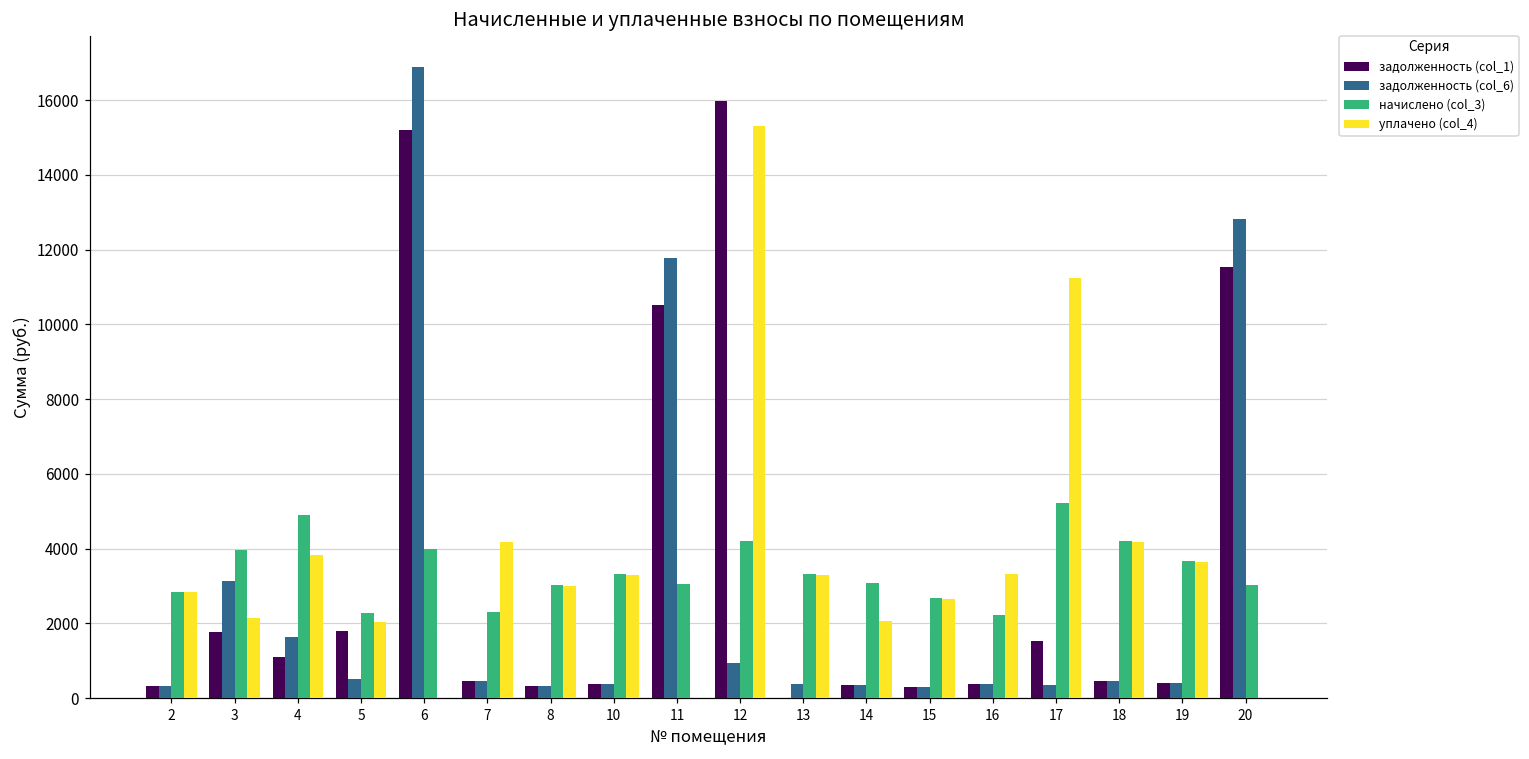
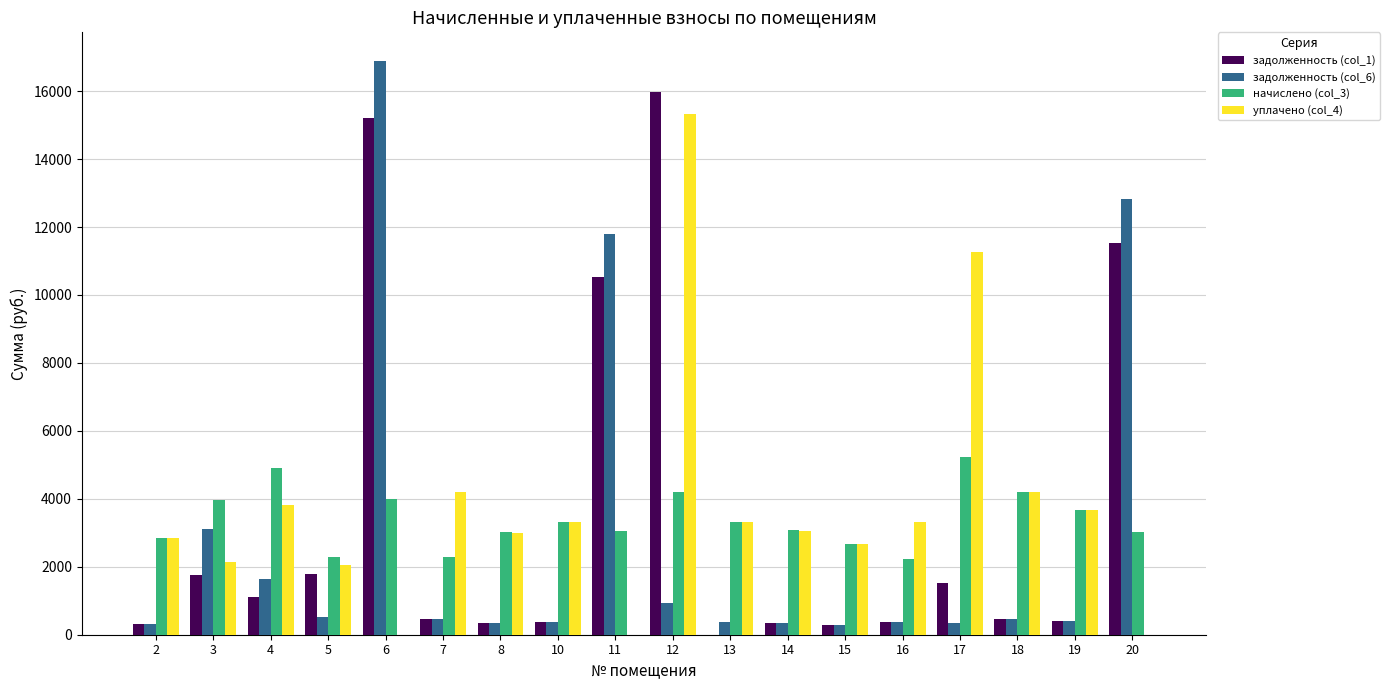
  {
    "задолженность (col_1)": {
      "2": 300,
      "3": 1800,
      "4": 1100,
      "5": 1800,
      "6": 15200,
      "7": 500,
      "8": 300,
      "10": 400,
      "11": 10500,
      "12": 16000,
      "13": 0,
      "14": 300,
      "15": 300,
      "16": 400,
      "17": 1500,
      "18": 500,
      "19": 400,
      "20": 11500
    },
    "задолженность (col_6)": {
      "2": 300,
      "3": 3100,
      "4": 1600,
      "5": 500,
      "6": 16900,
      "7": 500,
      "8": 300,
      "10": 400,
      "11": 11800,
      "12": 900,
      "13": 400,
      "14": 300,
      "15": 300,
      "16": 400,
      "17": 300,
      "18": 500,
      "19": 400,
      "20": 12800
    },
    "начислено (col_3)": {
      "2": 2900,
      "3": 4000,
      "4": 4900,
      "5": 2300,
      "6": 4000,
      "7": 2300,
      "8": 3000,
      "10": 3300,
      "11": 3100,
      "12": 4200,
      "13": 3300,
      "14": 3100,
      "15": 2700,
      "16": 2200,
      "17": 5200,
      "18": 4200,
      "19": 3700,
      "20": 3000
    },
    "уплачено (col_4)": {
      "2": 2800,
      "3": 2100,
      "4": 3800,
      "5": 2000,
      "6": 0,
      "7": 4200,
      "8": 3000,
      "10": 3300,
      "11": 0,
      "12": 15300,
      "13": 3300,
-     "14": 2100,
+     "14": 3100,
      "15": 2700,
      "16": 3300,
      "17": 11300,
      "18": 4200,
      "19": 3700,
      "20": 0
    }
  }
